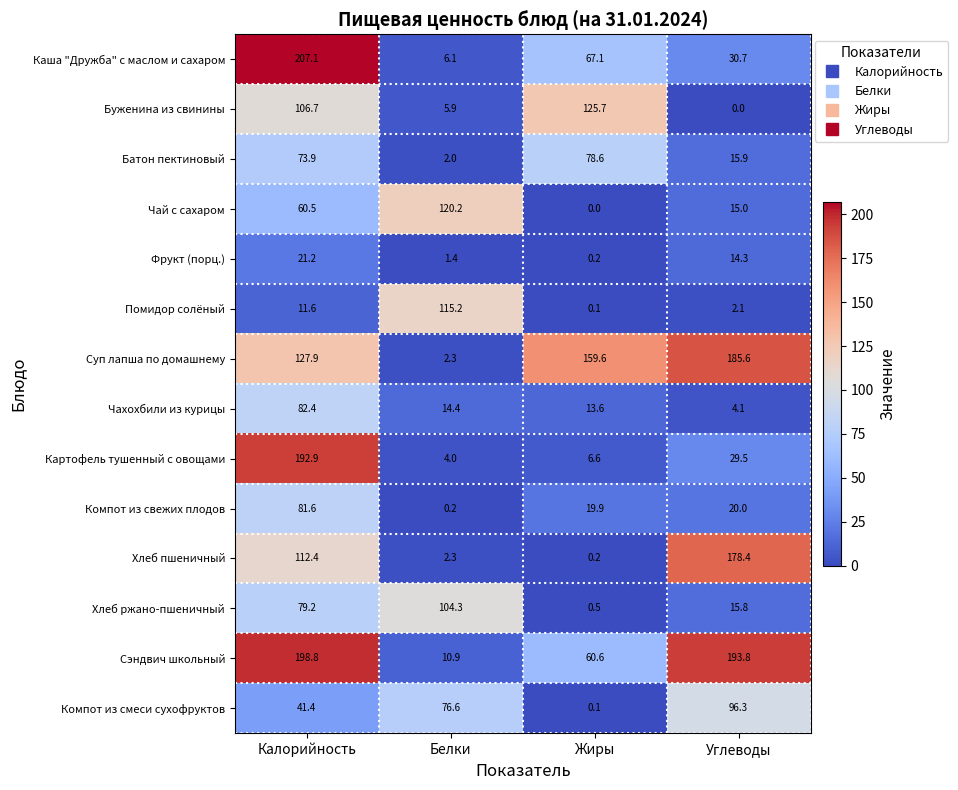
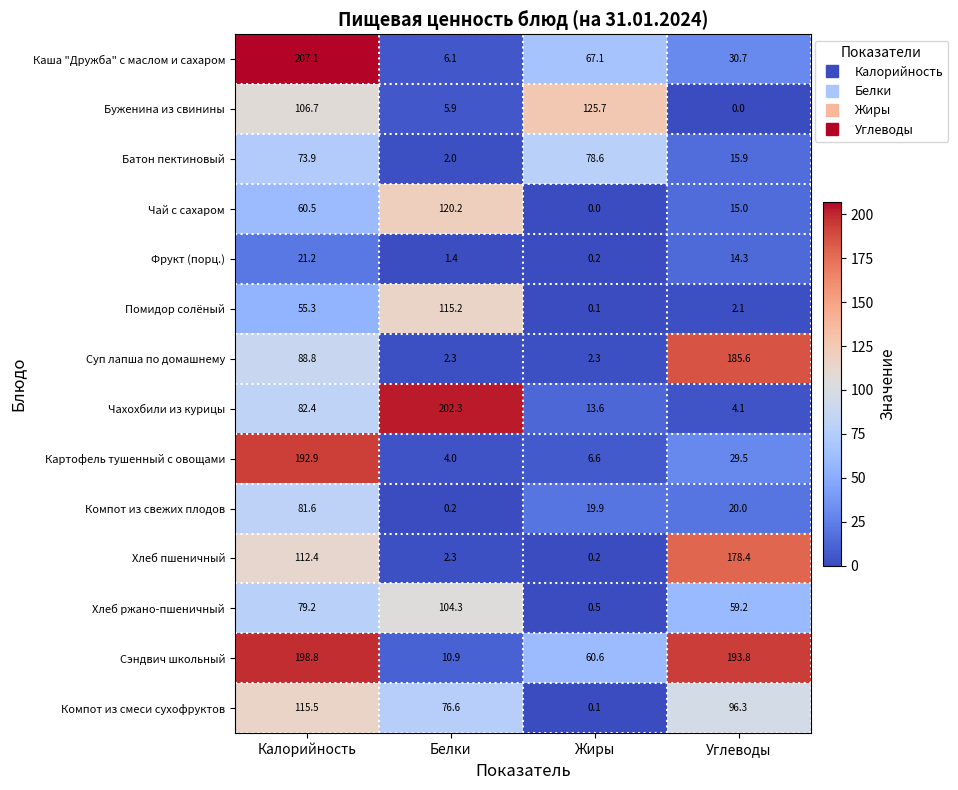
  {
    "Каша \"Дружба\" с маслом и сахаром": {
      "Калорийность": 207.1,
      "Белки": 6.1,
      "Жиры": 67.1,
      "Углеводы": 30.7
    },
    "Буженина из свинины": {
      "Калорийность": 106.7,
      "Белки": 5.9,
      "Жиры": 125.7,
      "Углеводы": 0.0
    },
    "Батон пектиновый": {
      "Калорийность": 73.9,
      "Белки": 2.0,
      "Жиры": 78.6,
      "Углеводы": 15.9
    },
    "Чай с сахаром": {
      "Калорийность": 60.5,
      "Белки": 120.2,
      "Жиры": 0.0,
      "Углеводы": 15.0
    },
    "Фрукт (порц.)": {
      "Калорийность": 21.2,
      "Белки": 1.4,
      "Жиры": 0.2,
      "Углеводы": 14.3
    },
    "Помидор солёный": {
-     "Калорийность": 11.6,
+     "Калорийность": 55.3,
      "Белки": 115.2,
      "Жиры": 0.1,
      "Углеводы": 2.1
    },
    "Суп лапша по домашнему": {
-     "Калорийность": 127.9,
+     "Калорийность": 88.8,
      "Белки": 2.3,
-     "Жиры": 159.6,
+     "Жиры": 2.3,
      "Углеводы": 185.6
    },
    "Чахохбили из курицы": {
      "Калорийность": 82.4,
-     "Белки": 14.4,
+     "Белки": 202.3,
      "Жиры": 13.6,
      "Углеводы": 4.1
    },
    "Картофель тушенный с овощами": {
      "Калорийность": 192.9,
      "Белки": 4.0,
      "Жиры": 6.6,
      "Углеводы": 29.5
    },
    "Компот из свежих плодов": {
      "Калорийность": 81.6,
      "Белки": 0.2,
      "Жиры": 19.9,
      "Углеводы": 20.0
    },
    "Хлеб пшеничный": {
      "Калорийность": 112.4,
      "Белки": 2.3,
      "Жиры": 0.2,
      "Углеводы": 178.4
    },
    "Хлеб ржано-пшеничный": {
      "Калорийность": 79.2,
      "Белки": 104.3,
      "Жиры": 0.5,
-     "Углеводы": 15.8
+     "Углеводы": 59.2
    },
    "Сэндвич школьный": {
      "Калорийность": 198.8,
      "Белки": 10.9,
      "Жиры": 60.6,
      "Углеводы": 193.8
    },
    "Компот из смеси сухофруктов": {
-     "Калорийность": 41.4,
+     "Калорийность": 115.5,
      "Белки": 76.6,
      "Жиры": 0.1,
      "Углеводы": 96.3
    }
  }
